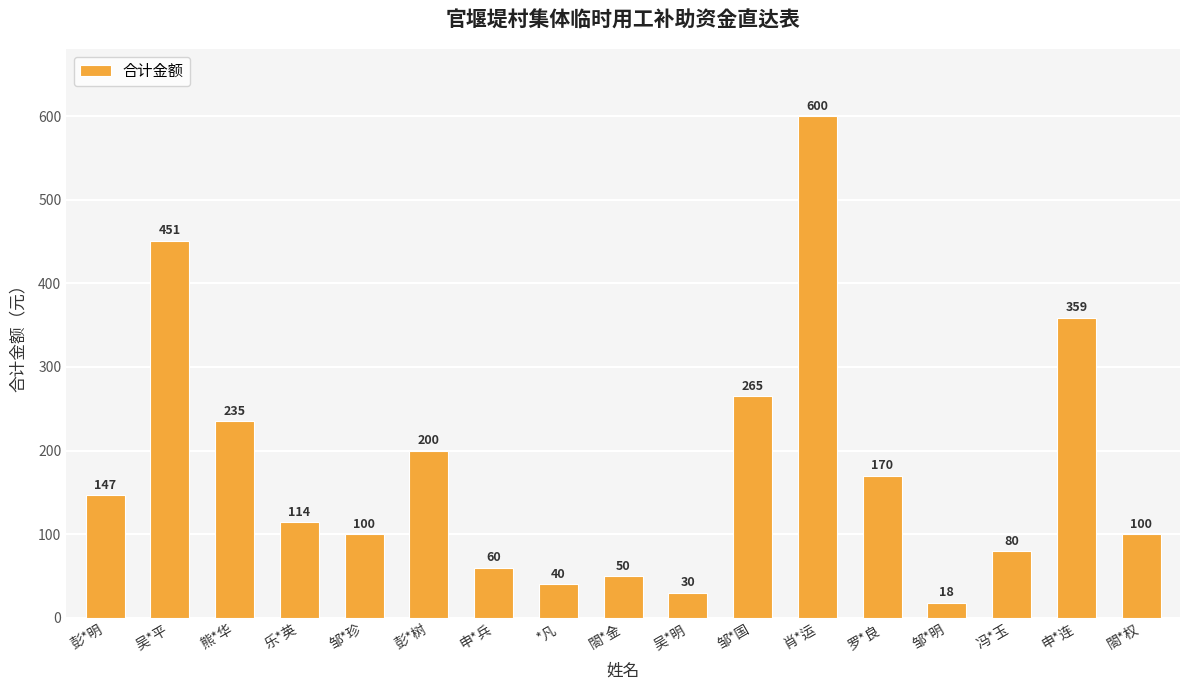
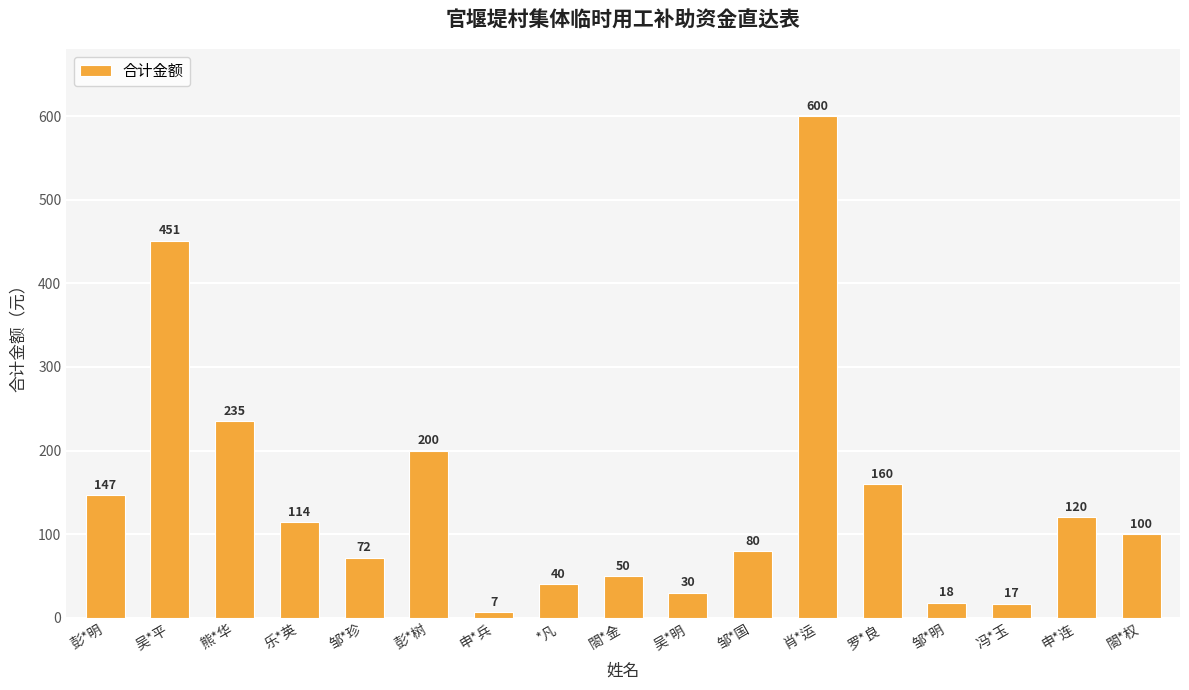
  {
    "彭*明": 147,
    "吴*平": 451,
    "熊*华": 235,
    "乐*英": 114,
-   "邹*珍": 100,
+   "邹*珍": 72,
    "彭*树": 200,
-   "申*兵": 60,
+   "申*兵": 7,
    "*凡": 40,
    "閤*金": 50,
    "吴*明": 30,
-   "邹*国": 265,
+   "邹*国": 80,
    "肖*运": 600,
-   "罗*良": 170,
+   "罗*良": 160,
    "邹*明": 18,
-   "冯*玉": 80,
-   "申*连": 359,
+   "冯*玉": 17,
+   "申*连": 120,
    "閤*权": 100
  }
